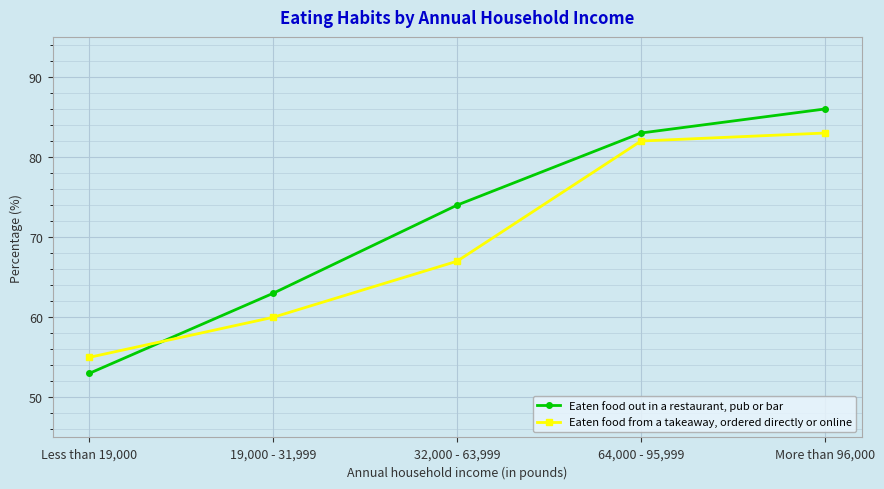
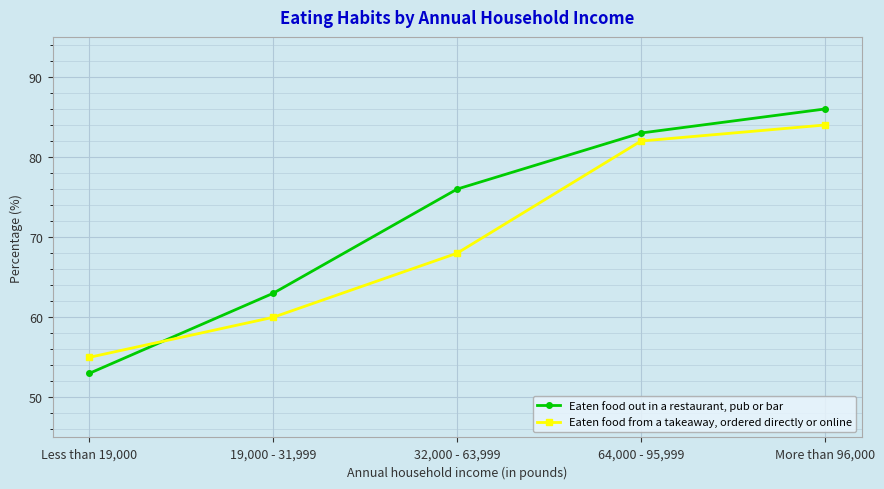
  {
    "Eaten food out in a restaurant, pub or bar": {
      "Less than 19,000": 53,
      "19,000 - 31,999": 63,
-     "32,000 - 63,999": 74,
+     "32,000 - 63,999": 76,
      "64,000 - 95,999": 83,
      "More than 96,000": 86
    },
    "Eaten food from a takeaway, ordered directly or online": {
      "Less than 19,000": 55,
      "19,000 - 31,999": 60,
-     "32,000 - 63,999": 67,
+     "32,000 - 63,999": 68,
      "64,000 - 95,999": 82,
-     "More than 96,000": 83
+     "More than 96,000": 84
    }
  }
